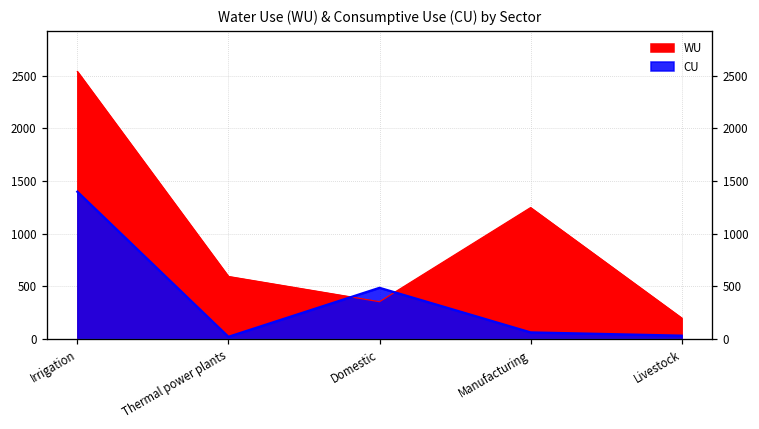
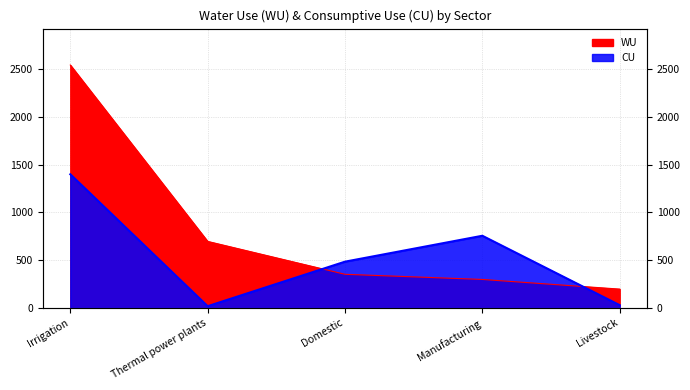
  {
    "WU": {
      "Irrigation": 2500,
-     "Thermal power plants": 600,
+     "Thermal power plants": 700,
      "Domestic": 400,
-     "Manufacturing": 1200,
+     "Manufacturing": 300,
      "Livestock": 200
    },
    "CU": {
      "Irrigation": 1400,
      "Thermal power plants": 0,
      "Domestic": 500,
-     "Manufacturing": 100,
+     "Manufacturing": 800,
      "Livestock": 0
    }
  }
